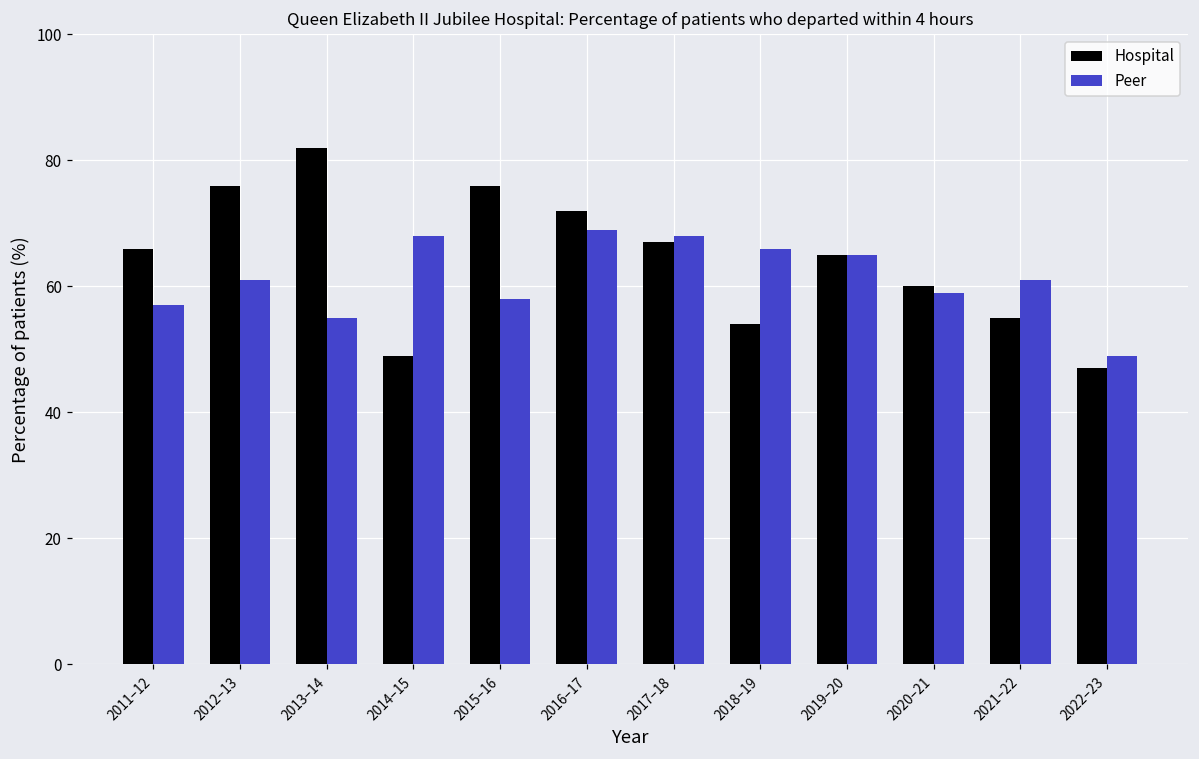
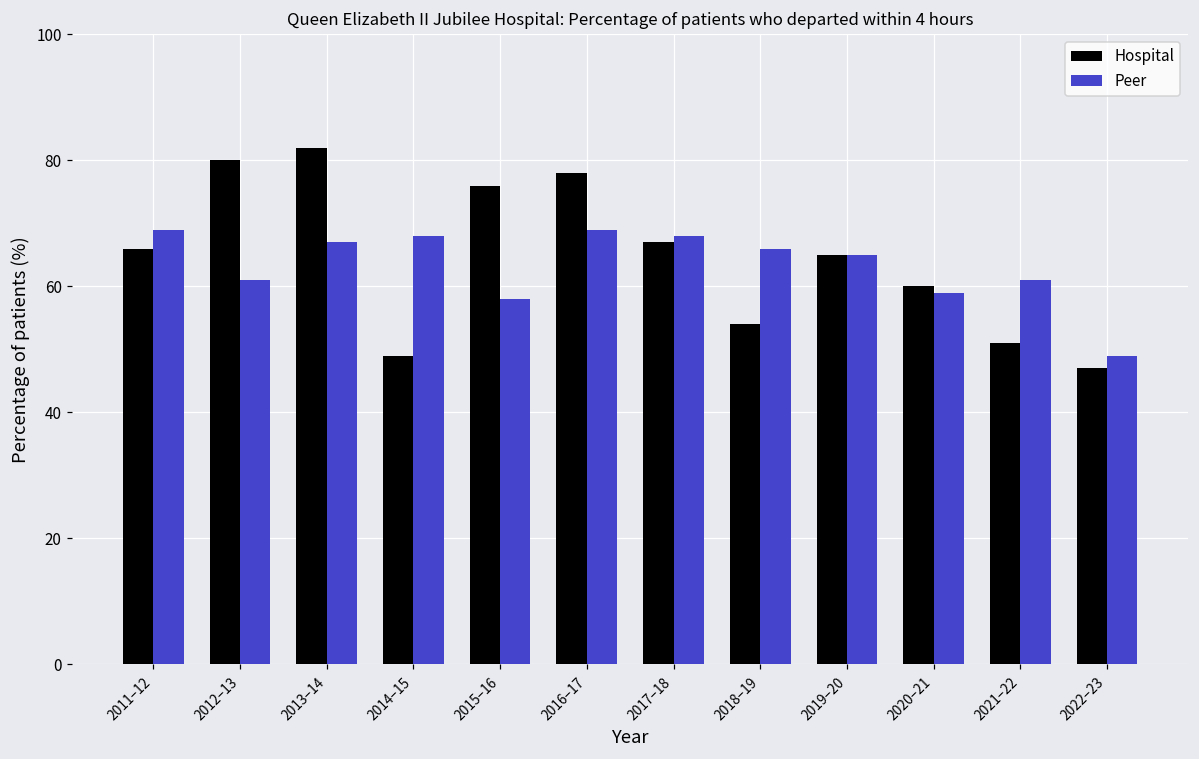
  {
    "Hospital": {
      "2011–12": 66,
-     "2012–13": 76,
+     "2012–13": 80,
      "2013–14": 82,
      "2014–15": 49,
      "2015–16": 76,
-     "2016–17": 72,
+     "2016–17": 78,
      "2017–18": 67,
      "2018–19": 54,
      "2019–20": 65,
      "2020–21": 60,
-     "2021–22": 55,
+     "2021–22": 51,
      "2022–23": 47
    },
    "Peer": {
-     "2011–12": 57,
+     "2011–12": 69,
      "2012–13": 61,
-     "2013–14": 55,
+     "2013–14": 67,
      "2014–15": 68,
      "2015–16": 58,
      "2016–17": 69,
      "2017–18": 68,
      "2018–19": 66,
      "2019–20": 65,
      "2020–21": 59,
      "2021–22": 61,
      "2022–23": 49
    }
  }
